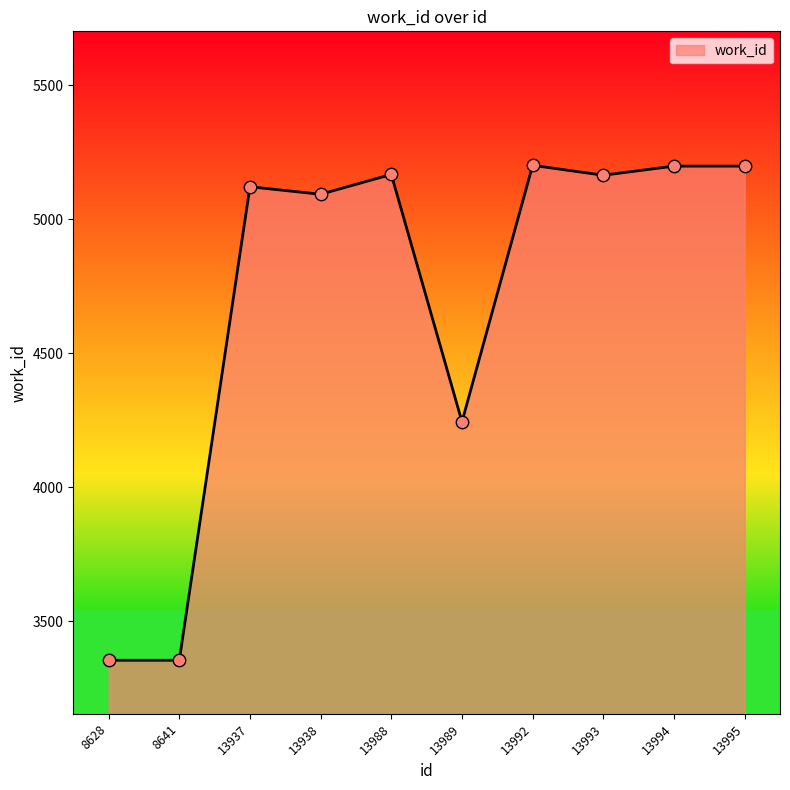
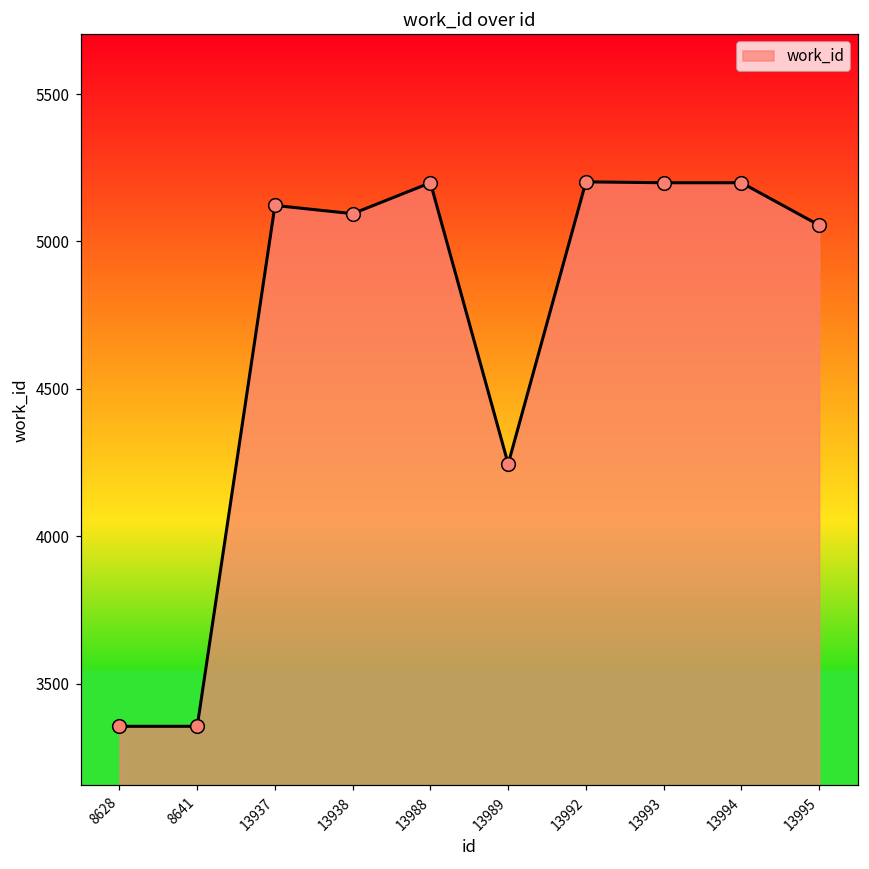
  {
    "8628": 3360,
    "8641": 3360,
    "13937": 5120,
    "13938": 5090,
-   "13988": 5170,
+   "13988": 5200,
    "13989": 4250,
    "13992": 5200,
-   "13993": 5170,
+   "13993": 5200,
    "13994": 5200,
-   "13995": 5200
+   "13995": 5060
  }
